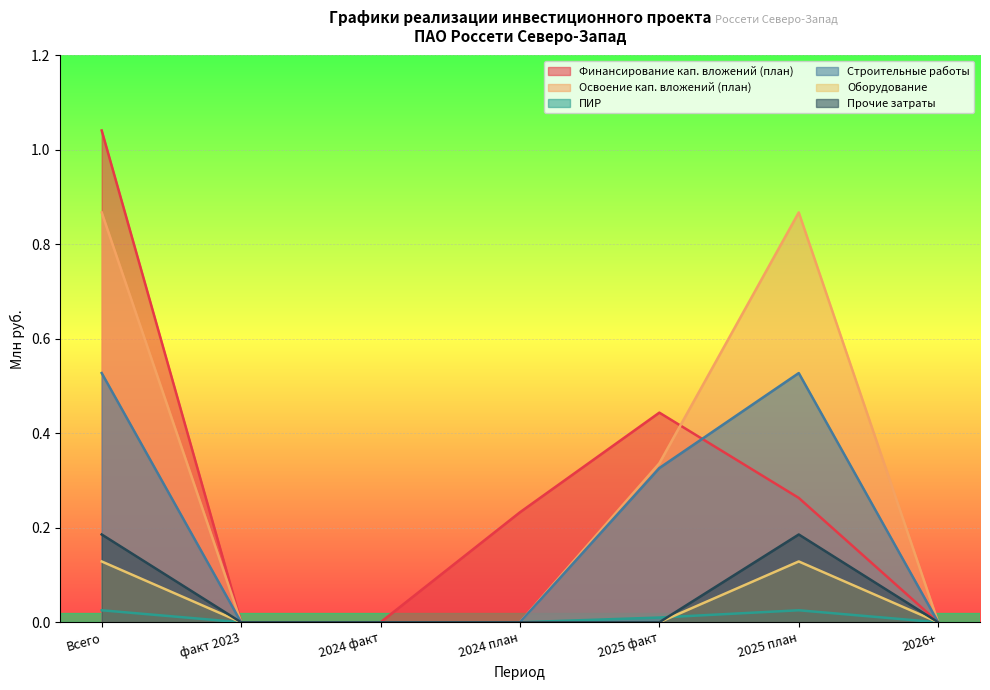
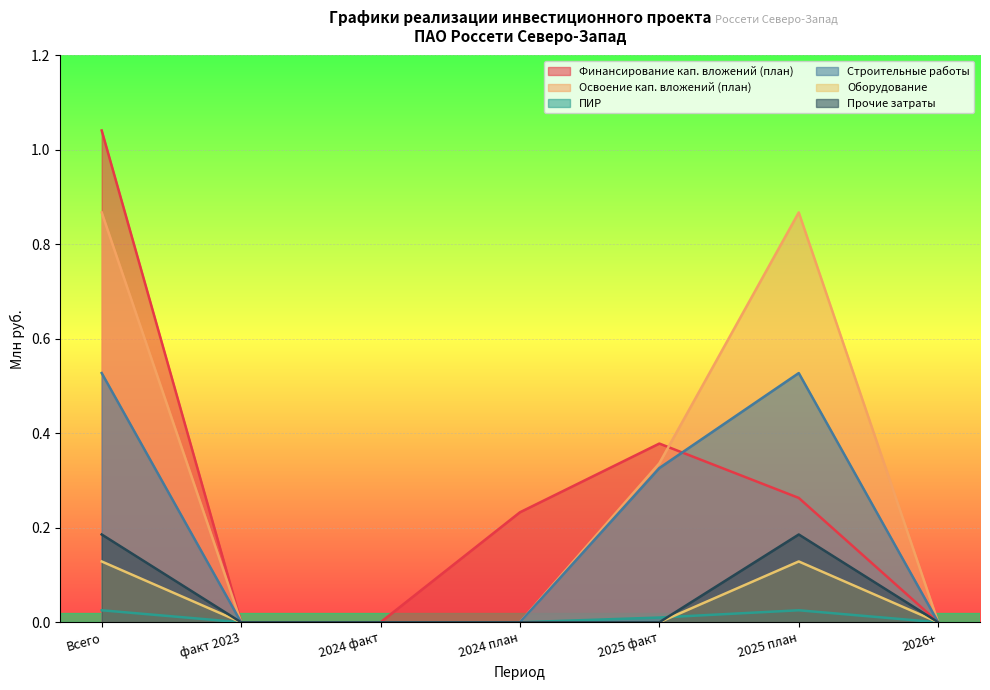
  {
    "Финансирование кап. вложений (план)": {
      "Всего": 1.04,
      "2024 план": 0.23,
-     "2025 факт": 0.44,
+     "2025 факт": 0.38,
      "2025 план": 0.26
    },
    "Прочие затраты": {
      "Всего": 0.19,
      "2025 план": 0.19
    }
  }
